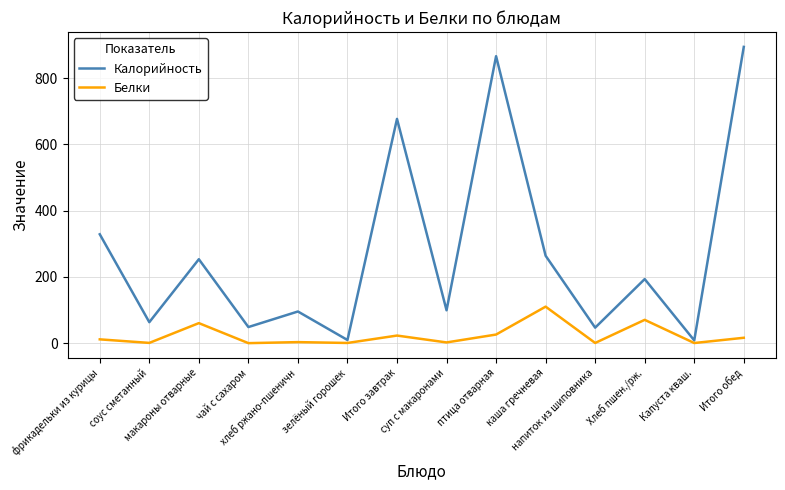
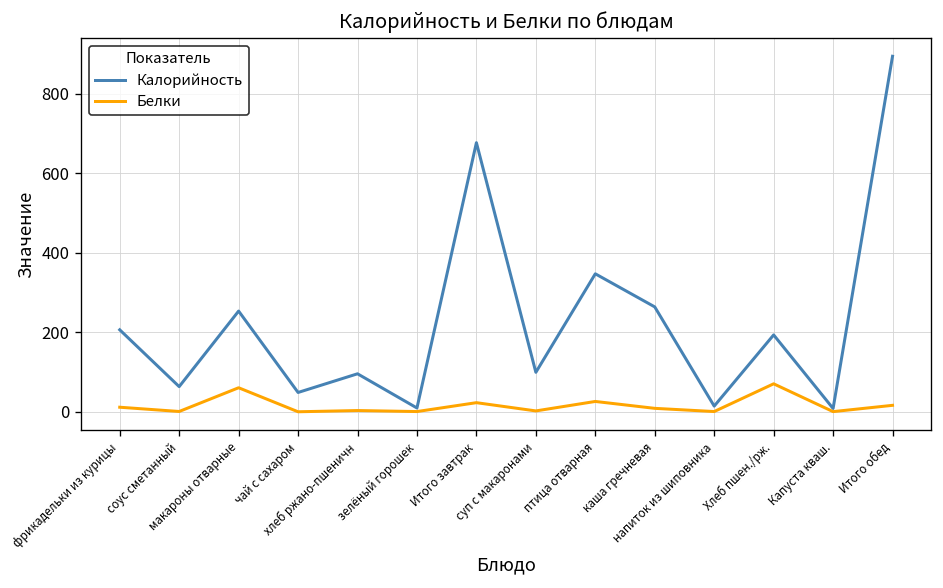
  {
    "Калорийность": {
-     "фрикадельки из курицы": 330,
+     "фрикадельки из курицы": 210,
      "соус сметанный": 60,
      "макароны отварные": 250,
      "чай с сахаром": 50,
      "хлеб ржано-пшеничн": 100,
      "зелёный горошек": 10,
      "Итого завтрак": 680,
      "суп с макаронами": 100,
-     "птица отварная": 870,
+     "птица отварная": 350,
      "каша гречневая": 260,
-     "напиток из шиповника": 50,
+     "напиток из шиповника": 10,
      "Хлеб пшен./рж.": 190,
      "Капуста кваш.": 10,
      "Итого обед": 890
    },
    "Белки": {
      "фрикадельки из курицы": 10,
      "соус сметанный": 0,
      "макароны отварные": 60,
      "чай с сахаром": 0,
      "хлеб ржано-пшеничн": 0,
      "зелёный горошек": 0,
      "Итого завтрак": 20,
      "суп с макаронами": 0,
      "птица отварная": 30,
-     "каша гречневая": 110,
+     "каша гречневая": 10,
      "напиток из шиповника": 0,
      "Хлеб пшен./рж.": 70,
      "Капуста кваш.": 0,
      "Итого обед": 20
    }
  }
